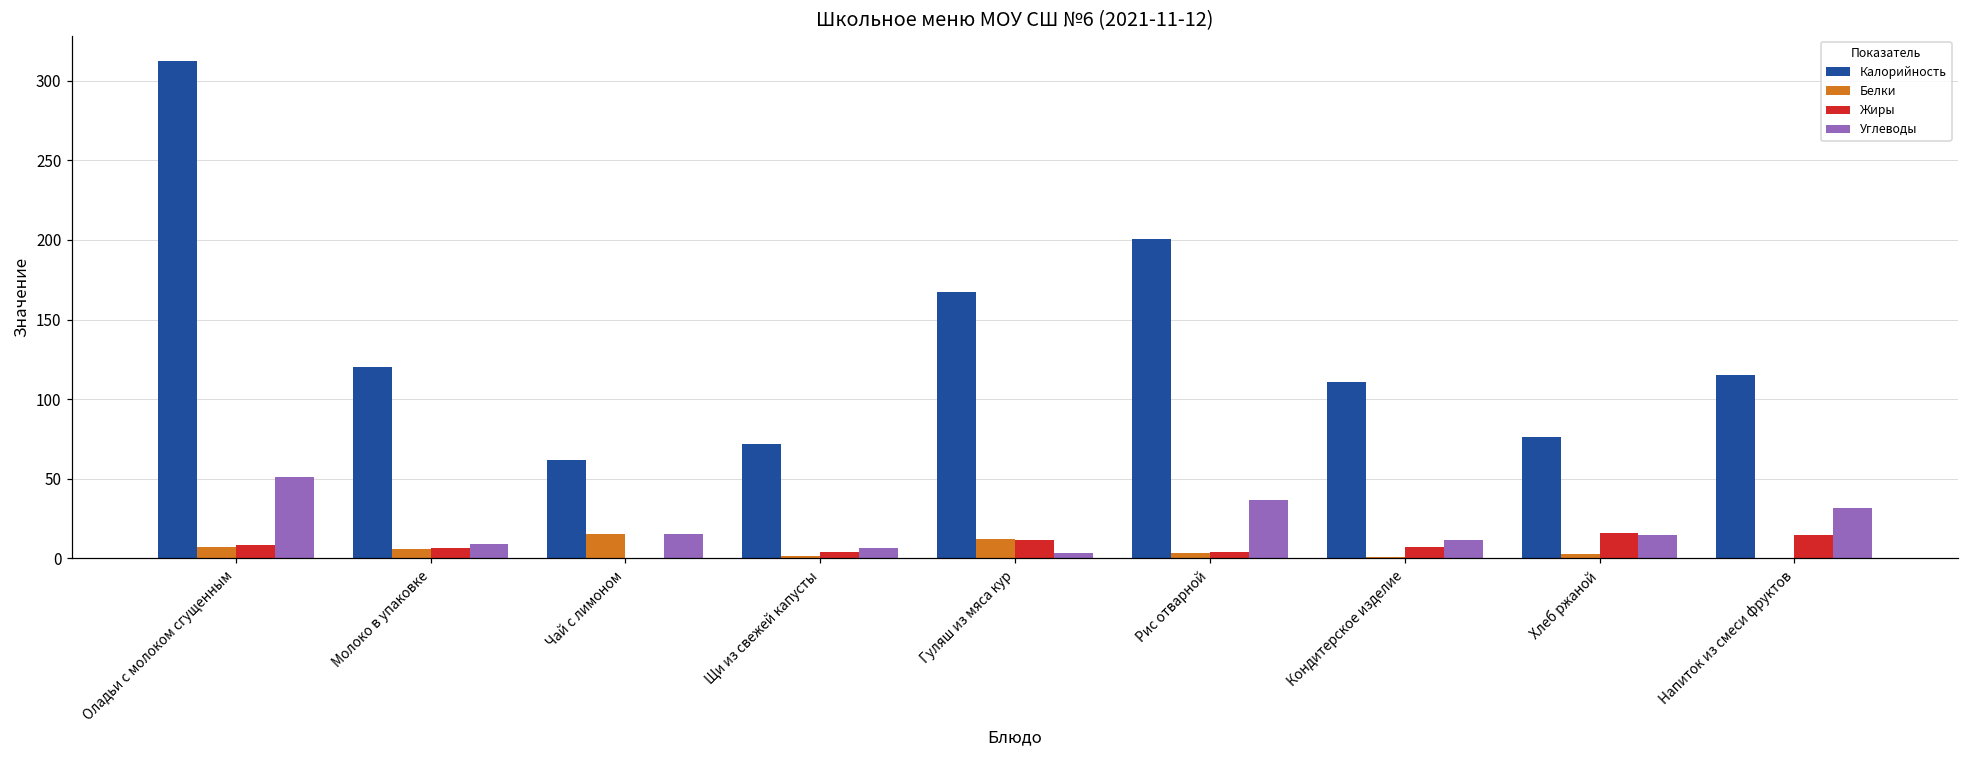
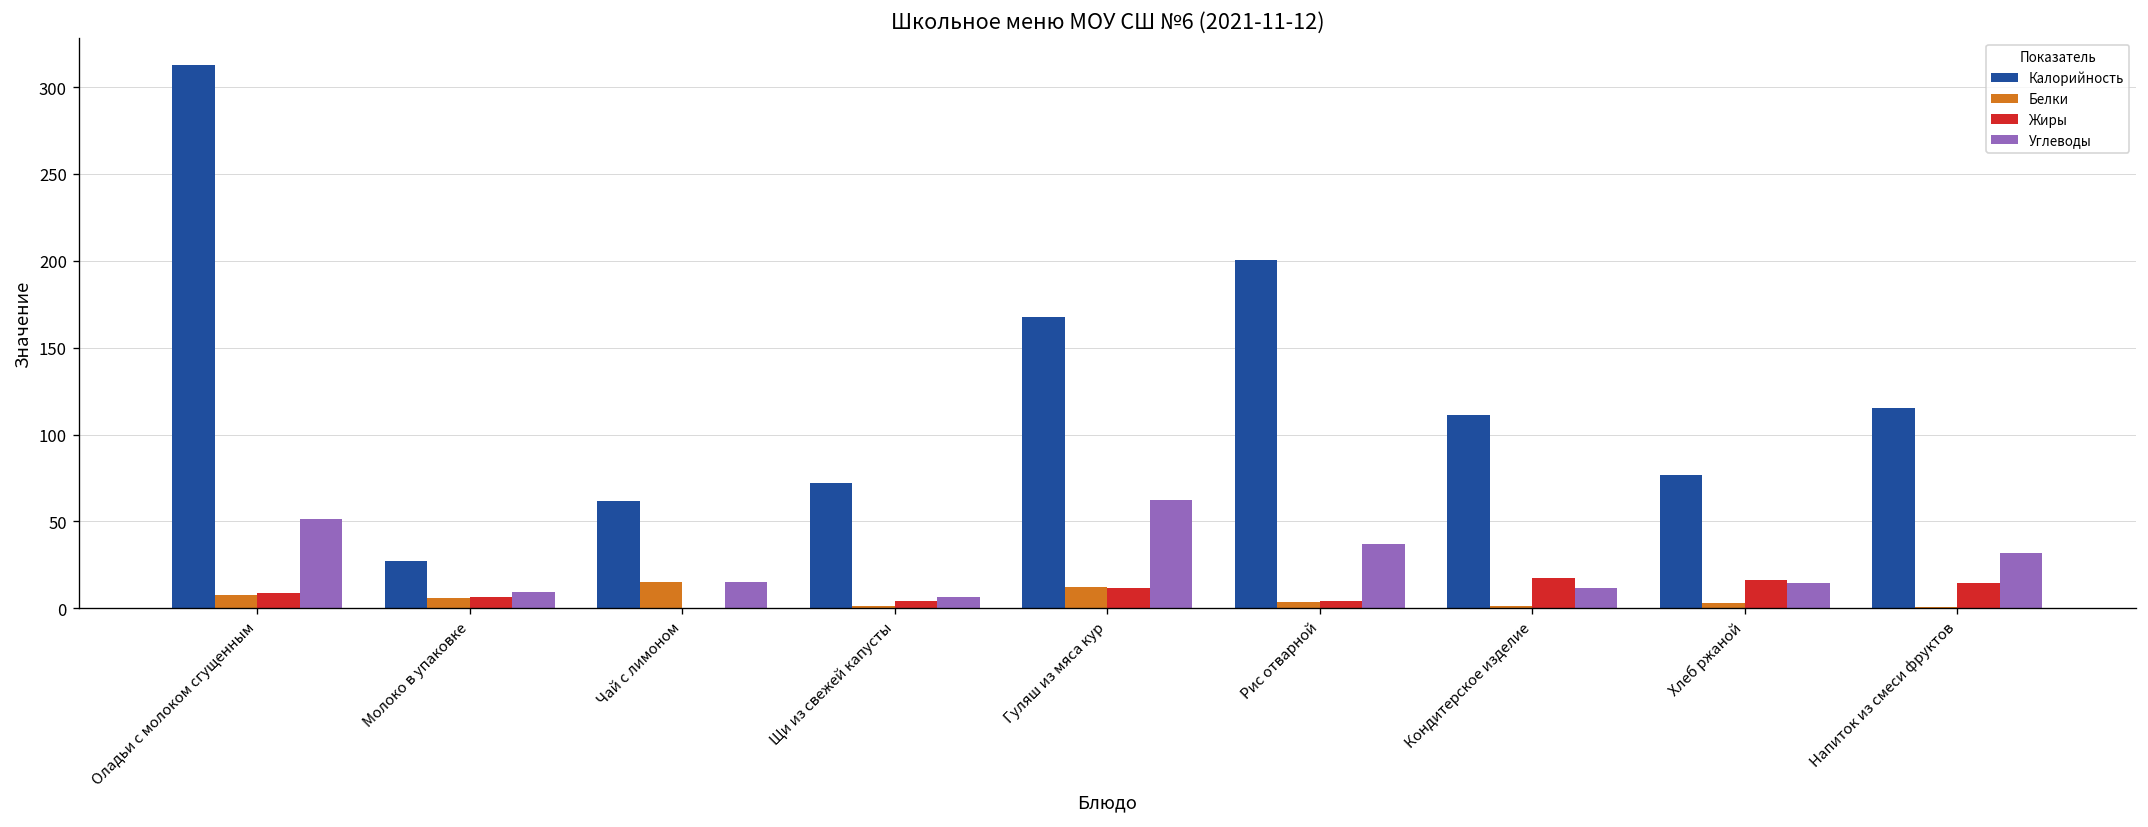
  {
    "Калорийность": {
      "Оладьи с молоком сгущенным": 313,
-     "Молоко в упаковке": 120,
+     "Молоко в упаковке": 27,
      "Чай с лимоном": 62,
      "Щи из свежей капусты": 72,
      "Гуляш из мяса кур": 168,
      "Рис отварной": 201,
      "Кондитерское изделие": 111,
      "Хлеб ржаной": 77,
      "Напиток из смеси фруктов": 115
    },
    "Белки": {
      "Оладьи с молоком сгущенным": 7,
      "Молоко в упаковке": 6,
      "Чай с лимоном": 15,
      "Гуляш из мяса кур": 13,
      "Рис отварной": 4,
      "Хлеб ржаной": 3
    },
    "Жиры": {
      "Оладьи с молоком сгущенным": 9,
      "Молоко в упаковке": 6,
      "Чай с лимоном": 0,
      "Щи из свежей капусты": 4,
      "Гуляш из мяса кур": 11,
      "Рис отварной": 4,
-     "Кондитерское изделие": 7,
+     "Кондитерское изделие": 17,
      "Хлеб ржаной": 16,
      "Напиток из смеси фруктов": 15
    },
    "Углеводы": {
      "Оладьи с молоком сгущенным": 51,
      "Молоко в упаковке": 9,
      "Чай с лимоном": 15,
      "Щи из свежей капусты": 6,
-     "Гуляш из мяса кур": 4,
+     "Гуляш из мяса кур": 62,
      "Рис отварной": 37,
      "Кондитерское изделие": 12,
      "Хлеб ржаной": 15,
      "Напиток из смеси фруктов": 32
    }
  }
